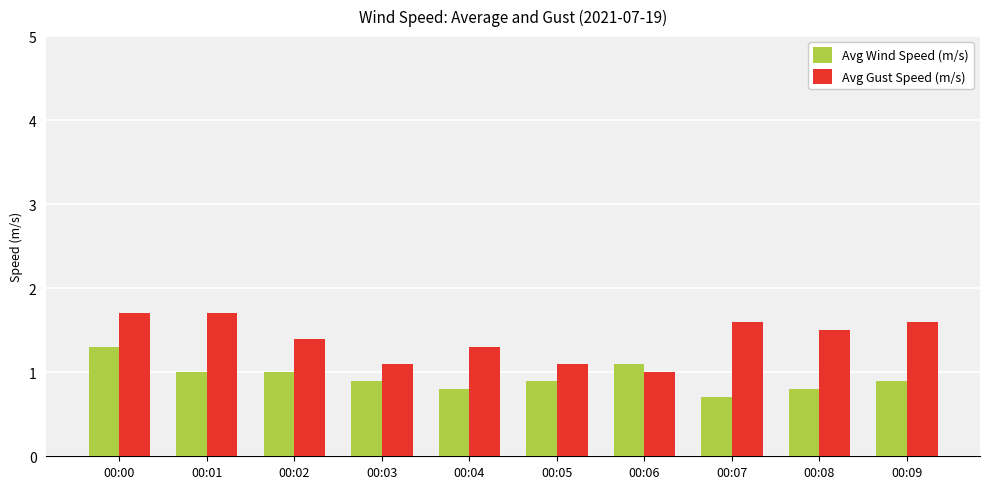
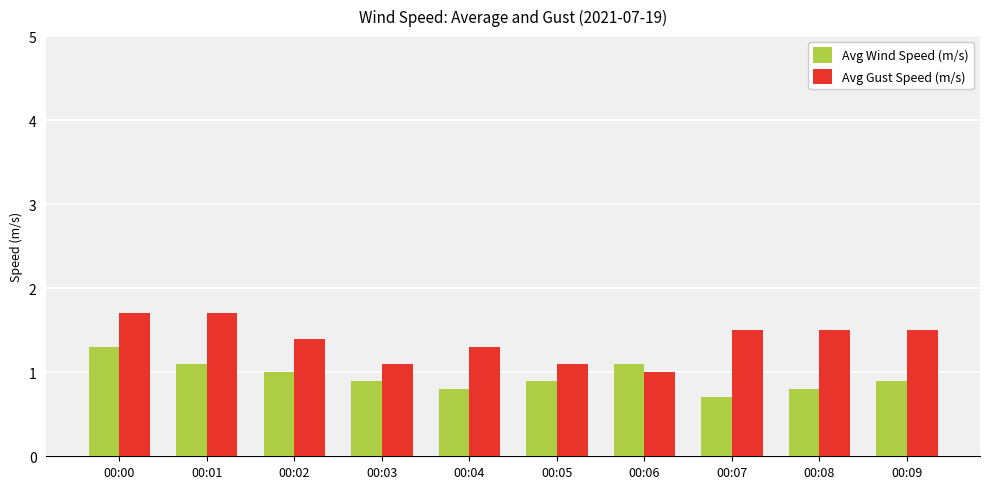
  {
    "Avg Wind Speed (m/s)": {
      "00:00": 1.3,
-     "00:01": 1.0,
+     "00:01": 1.1,
      "00:02": 1.0,
      "00:03": 0.9,
      "00:04": 0.8,
      "00:05": 0.9,
      "00:06": 1.1,
      "00:07": 0.7,
      "00:08": 0.8,
      "00:09": 0.9
    },
    "Avg Gust Speed (m/s)": {
      "00:00": 1.7,
      "00:01": 1.7,
      "00:02": 1.4,
      "00:03": 1.1,
      "00:04": 1.3,
      "00:05": 1.1,
      "00:06": 1.0,
-     "00:07": 1.6,
+     "00:07": 1.5,
      "00:08": 1.5,
-     "00:09": 1.6
+     "00:09": 1.5
    }
  }
